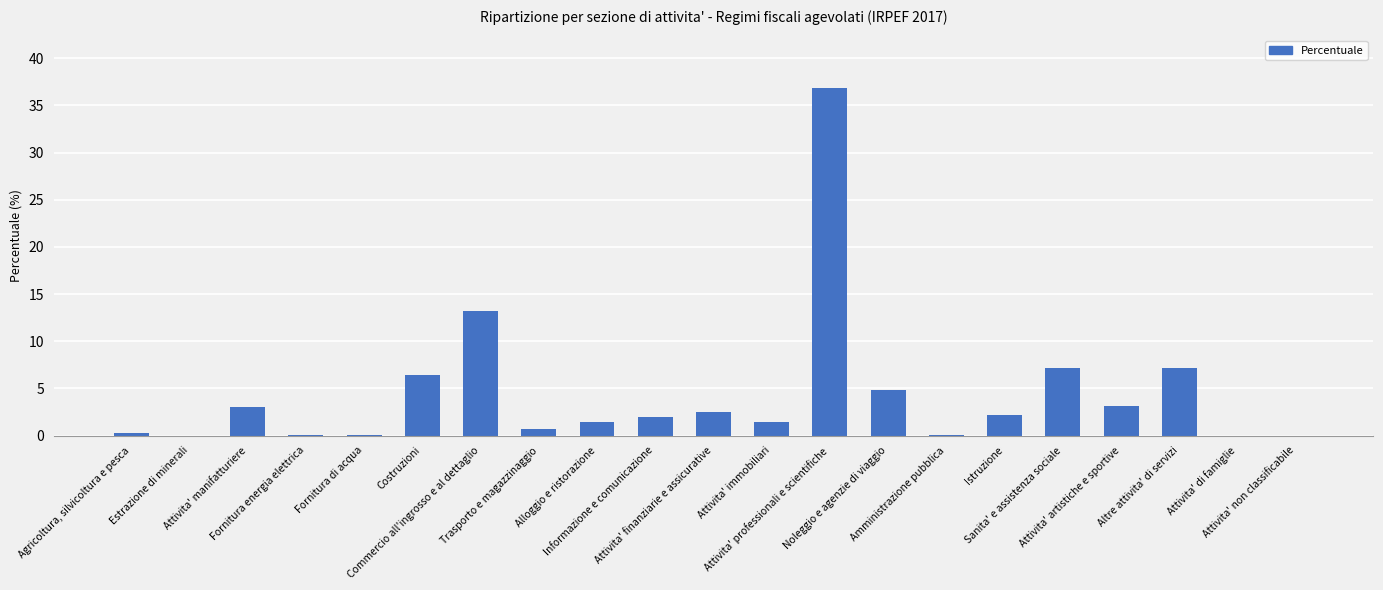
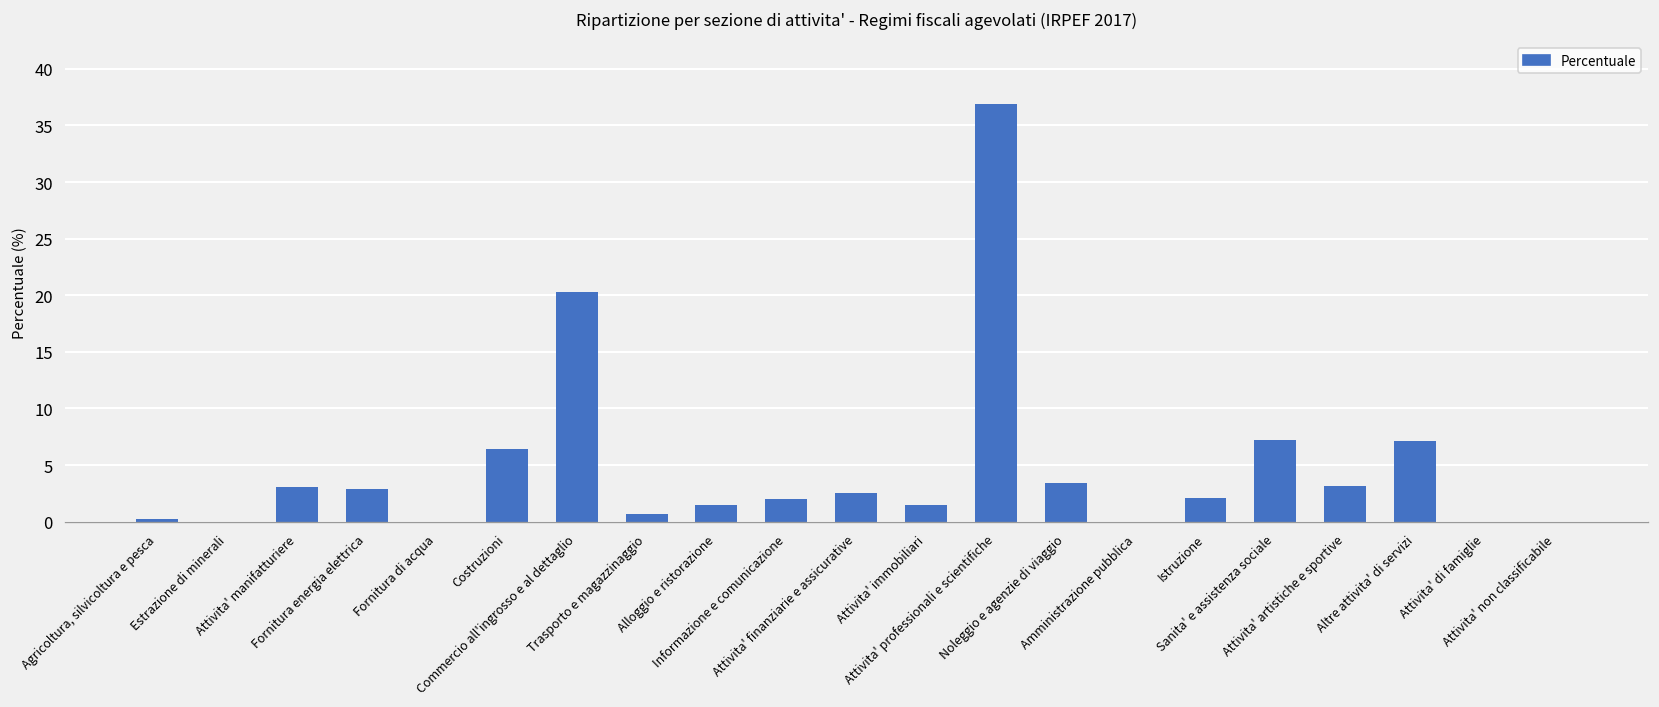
  {
    "Estrazione di minerali": 0,
    "Attivita' manifatturiere": 3,
-   "Fornitura energia elettrica": 0,
+   "Fornitura energia elettrica": 3,
    "Costruzioni": 6,
-   "Commercio all'ingrosso e al dettaglio": 13,
+   "Commercio all'ingrosso e al dettaglio": 20,
    "Trasporto e magazzinaggio": 1,
    "Alloggio e ristorazione": 1,
    "Informazione e comunicazione": 2,
    "Attivita' finanziarie e assicurative": 3,
    "Attivita' immobiliari": 1,
    "Attivita' professionali e scientifiche": 37,
-   "Noleggio e agenzie di viaggio": 5,
+   "Noleggio e agenzie di viaggio": 3,
    "Istruzione": 2,
    "Sanita' e assistenza sociale": 7,
    "Attivita' artistiche e sportive": 3,
    "Altre attivita' di servizi": 7,
    "Attivita' di famiglie": 0,
    "Attivita' non classificabile": 0
  }
